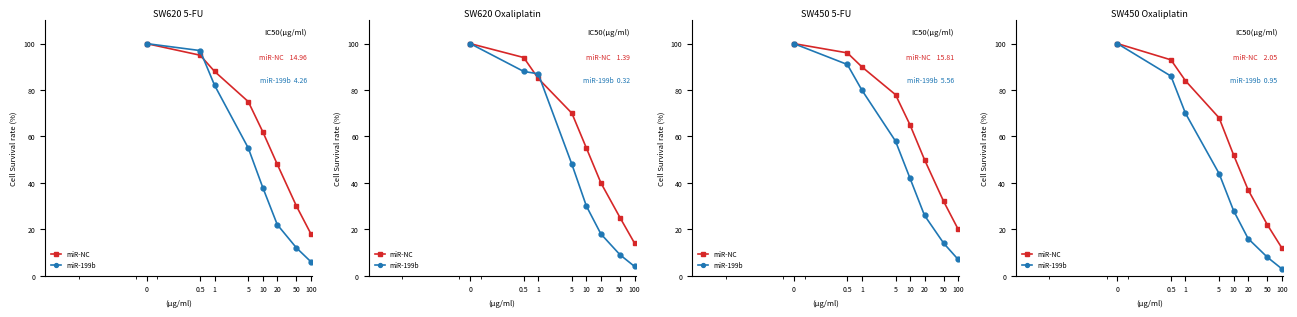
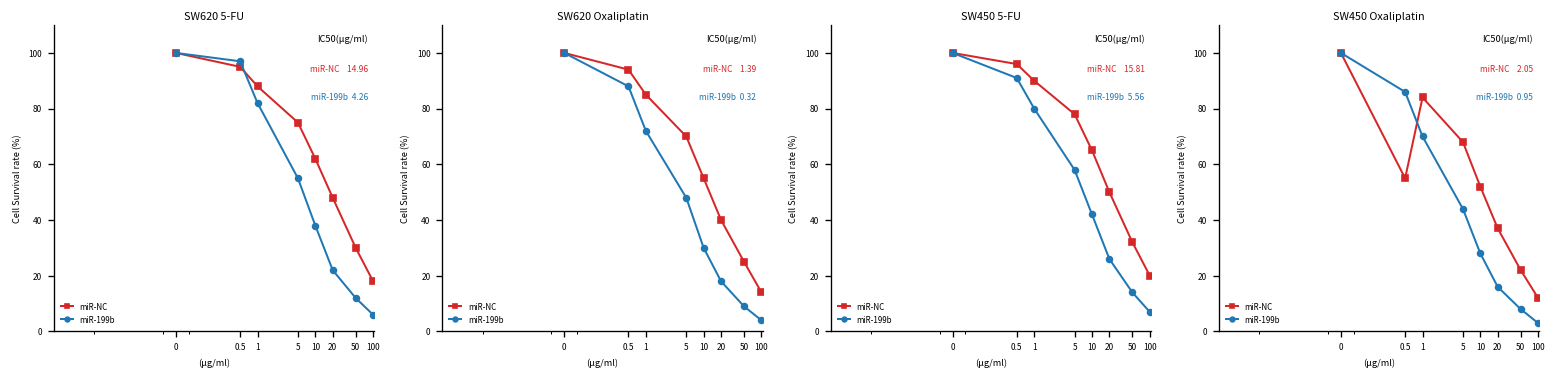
  {
    "SW620 5-FU": {
      "miR-NC": {
        "0.5": 95,
        "1": 88,
        "10": 62,
        "20": 48,
        "50": 30,
        "100": 18
      },
      "miR-199b": {
        "0.5": 97,
        "1": 82,
        "5": 55,
        "10": 38,
        "20": 22,
        "50": 12,
        "100": 6
      }
    },
    "SW620 Oxaliplatin": {
      "miR-NC": {
        "0.5": 94,
        "1": 85,
        "5": 70,
        "10": 55,
        "20": 40,
        "50": 25,
        "100": 14
      },
      "miR-199b": {
        "0.5": 88,
-       "1": 87,
+       "1": 72,
        "5": 48,
        "10": 30,
        "20": 18,
        "50": 9,
        "100": 4
      }
    },
    "SW450 5-FU": {
      "miR-NC": {
        "0.5": 96,
        "1": 90,
        "10": 65,
        "20": 50,
        "50": 32,
        "100": 20
      },
      "miR-199b": {
        "0.5": 91,
        "1": 80,
        "5": 58,
        "10": 42,
        "20": 26,
        "50": 14,
        "100": 7
      }
    },
    "SW450 Oxaliplatin": {
      "miR-NC": {
-       "0.5": 93,
+       "0.5": 55,
        "1": 84,
        "5": 68,
        "10": 52,
        "20": 37,
        "50": 22,
        "100": 12
      },
      "miR-199b": {
        "0.5": 86,
        "1": 70,
        "5": 44,
        "10": 28,
        "20": 16,
        "50": 8,
        "100": 3
      }
    }
  }
